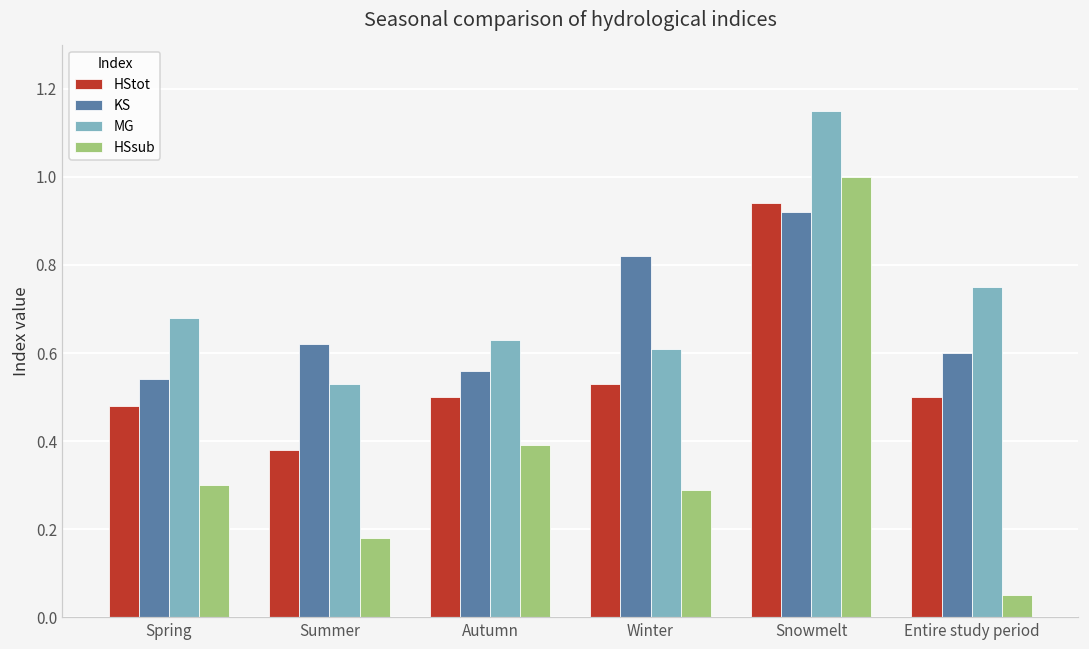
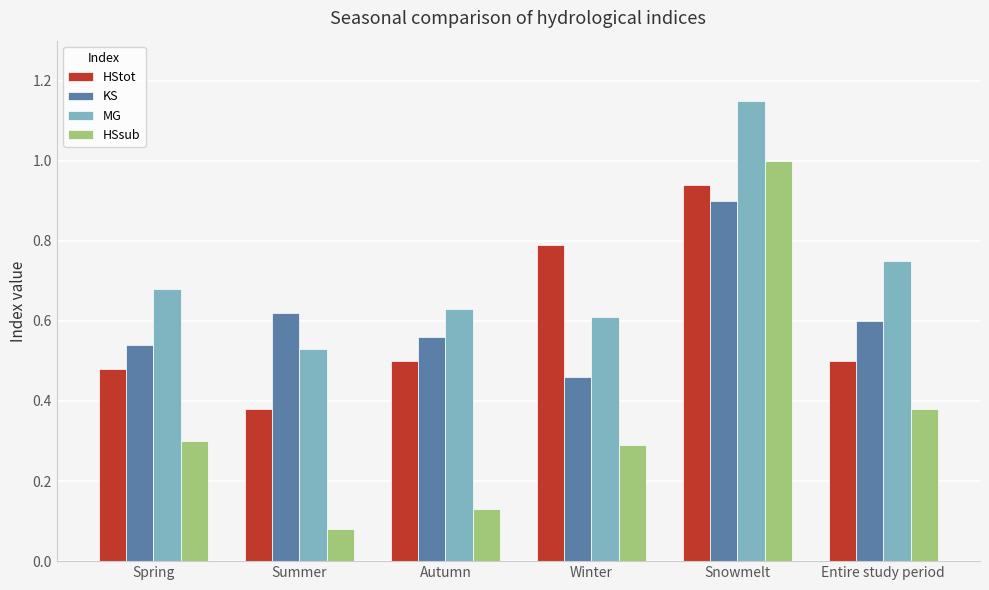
  {
    "HStot": {
      "Spring": 0.48,
      "Summer": 0.38,
      "Autumn": 0.50,
-     "Winter": 0.53,
+     "Winter": 0.79,
      "Snowmelt": 0.94,
      "Entire study period": 0.50
    },
    "KS": {
      "Spring": 0.54,
      "Summer": 0.62,
      "Autumn": 0.56,
-     "Winter": 0.82,
-     "Snowmelt": 0.92,
+     "Winter": 0.46,
+     "Snowmelt": 0.90,
      "Entire study period": 0.60
    },
    "MG": {
      "Spring": 0.68,
      "Summer": 0.53,
      "Autumn": 0.63,
      "Winter": 0.61,
      "Snowmelt": 1.15,
      "Entire study period": 0.75
    },
    "HSsub": {
      "Spring": 0.30,
-     "Summer": 0.18,
-     "Autumn": 0.39,
+     "Summer": 0.08,
+     "Autumn": 0.13,
      "Winter": 0.29,
      "Snowmelt": 1.00,
-     "Entire study period": 0.05
+     "Entire study period": 0.38
    }
  }
